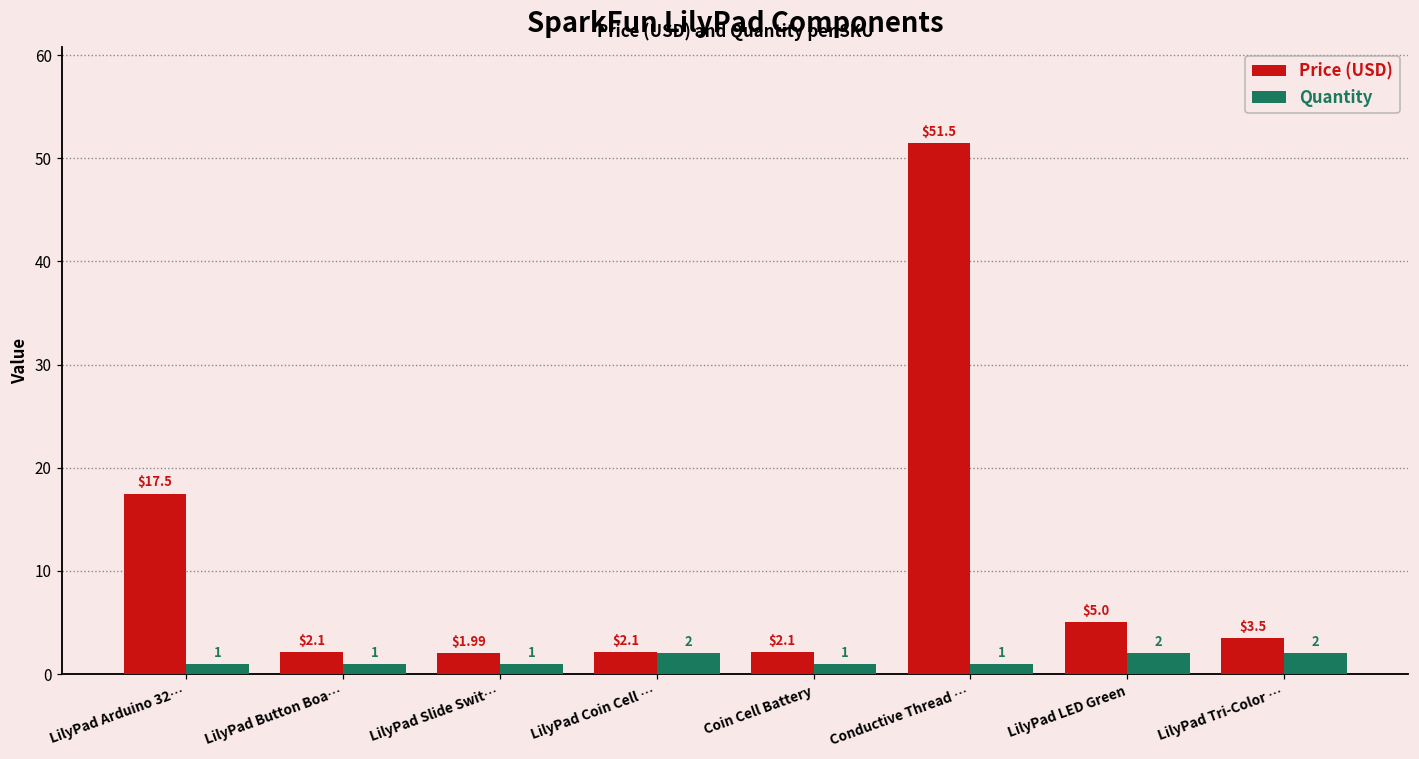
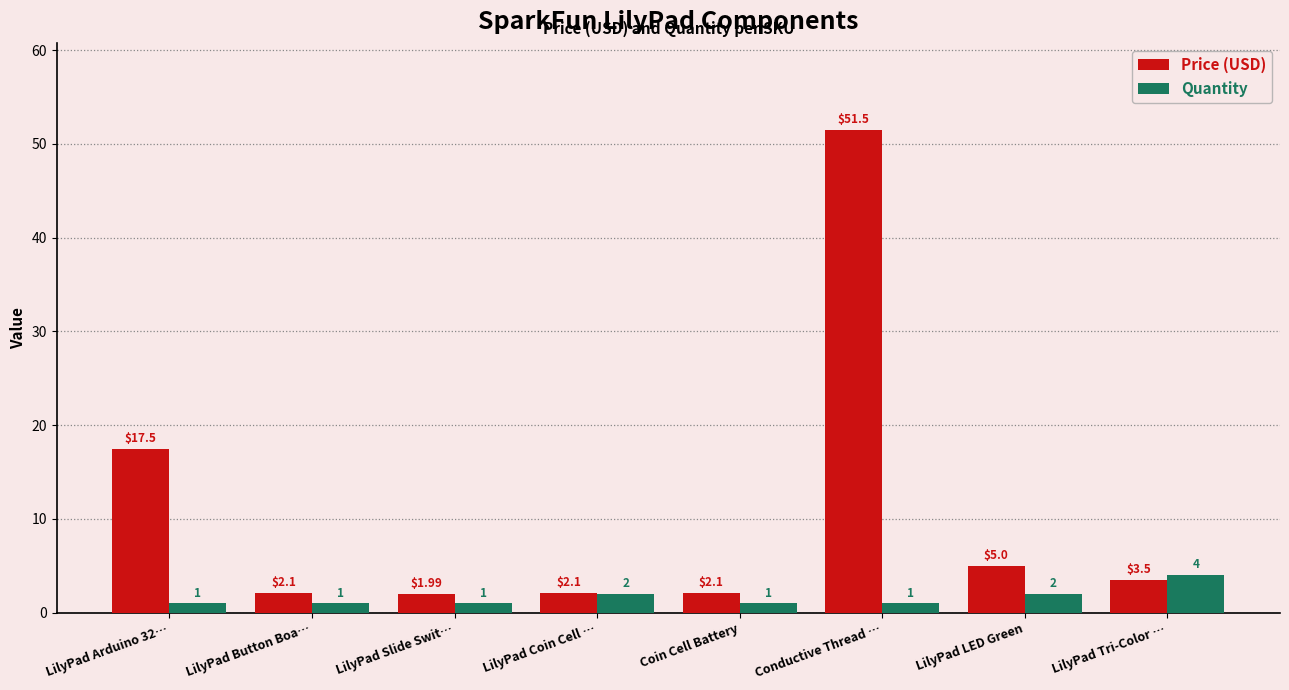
  {
    "Price (USD)": {
      "LilyPad Arduino 32…": "$17.5",
      "LilyPad Button Boa…": "$2.1",
      "LilyPad Slide Swit…": "$1.99",
      "LilyPad Coin Cell …": "$2.1",
      "Coin Cell Battery": "$2.1",
      "Conductive Thread …": "$51.5",
      "LilyPad LED Green": "$5.0",
      "LilyPad Tri-Color …": "$3.5"
    },
    "Quantity": {
      "LilyPad Arduino 32…": "1",
      "LilyPad Button Boa…": "1",
      "LilyPad Slide Swit…": "1",
      "LilyPad Coin Cell …": "2",
      "Coin Cell Battery": "1",
      "Conductive Thread …": "1",
      "LilyPad LED Green": "2",
-     "LilyPad Tri-Color …": "2"
+     "LilyPad Tri-Color …": "4"
    }
  }
